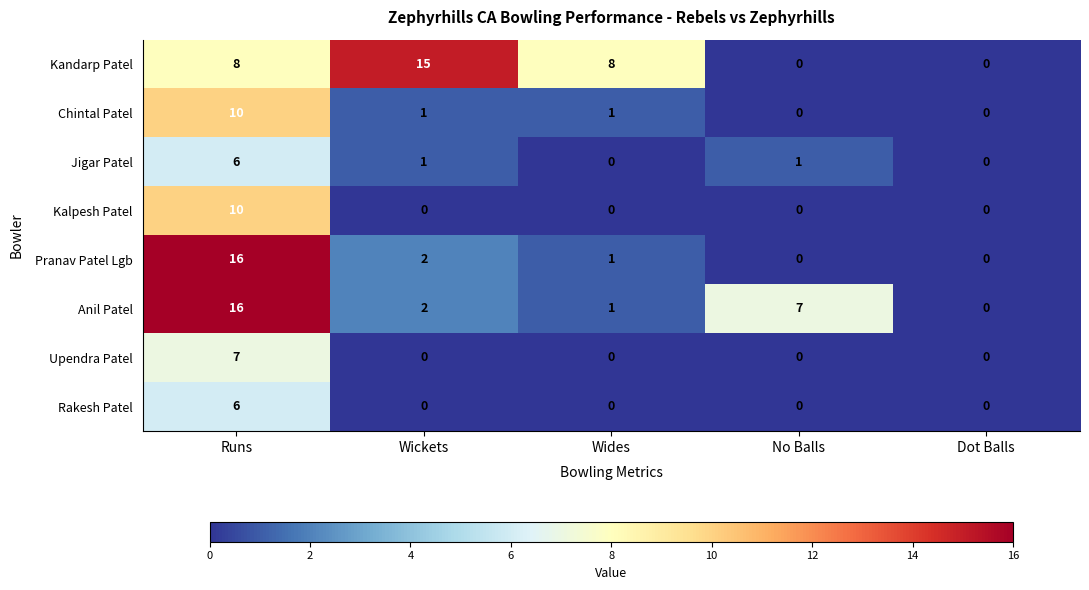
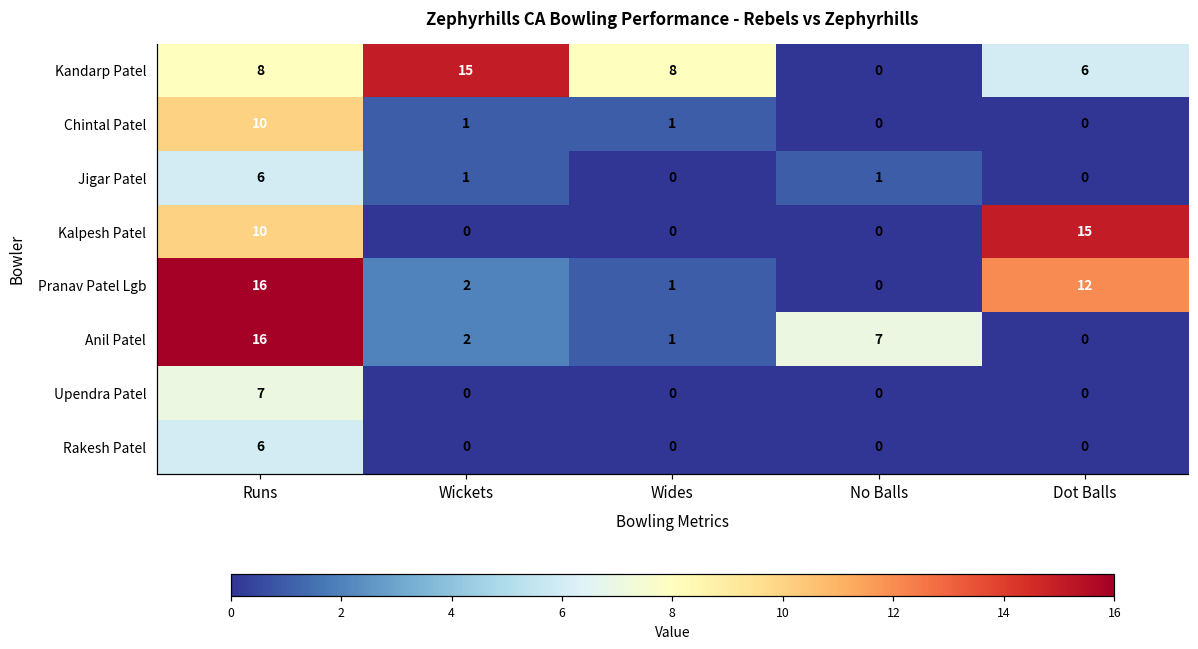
  {
    "Kandarp Patel": {
      "Runs": 8,
      "Wickets": 15,
      "Wides": 8,
      "No Balls": 0,
-     "Dot Balls": 0
+     "Dot Balls": 6
    },
    "Chintal Patel": {
      "Runs": 10,
      "Wickets": 1,
      "Wides": 1,
      "No Balls": 0,
      "Dot Balls": 0
    },
    "Jigar Patel": {
      "Runs": 6,
      "Wickets": 1,
      "Wides": 0,
      "No Balls": 1,
      "Dot Balls": 0
    },
    "Kalpesh Patel": {
      "Runs": 10,
      "Wickets": 0,
      "Wides": 0,
      "No Balls": 0,
-     "Dot Balls": 0
+     "Dot Balls": 15
    },
    "Pranav Patel Lgb": {
      "Runs": 16,
      "Wickets": 2,
      "Wides": 1,
      "No Balls": 0,
-     "Dot Balls": 0
+     "Dot Balls": 12
    },
    "Anil Patel": {
      "Runs": 16,
      "Wickets": 2,
      "Wides": 1,
      "No Balls": 7,
      "Dot Balls": 0
    },
    "Upendra Patel": {
      "Runs": 7,
      "Wickets": 0,
      "Wides": 0,
      "No Balls": 0,
      "Dot Balls": 0
    },
    "Rakesh Patel": {
      "Runs": 6,
      "Wickets": 0,
      "Wides": 0,
      "No Balls": 0,
      "Dot Balls": 0
    }
  }
